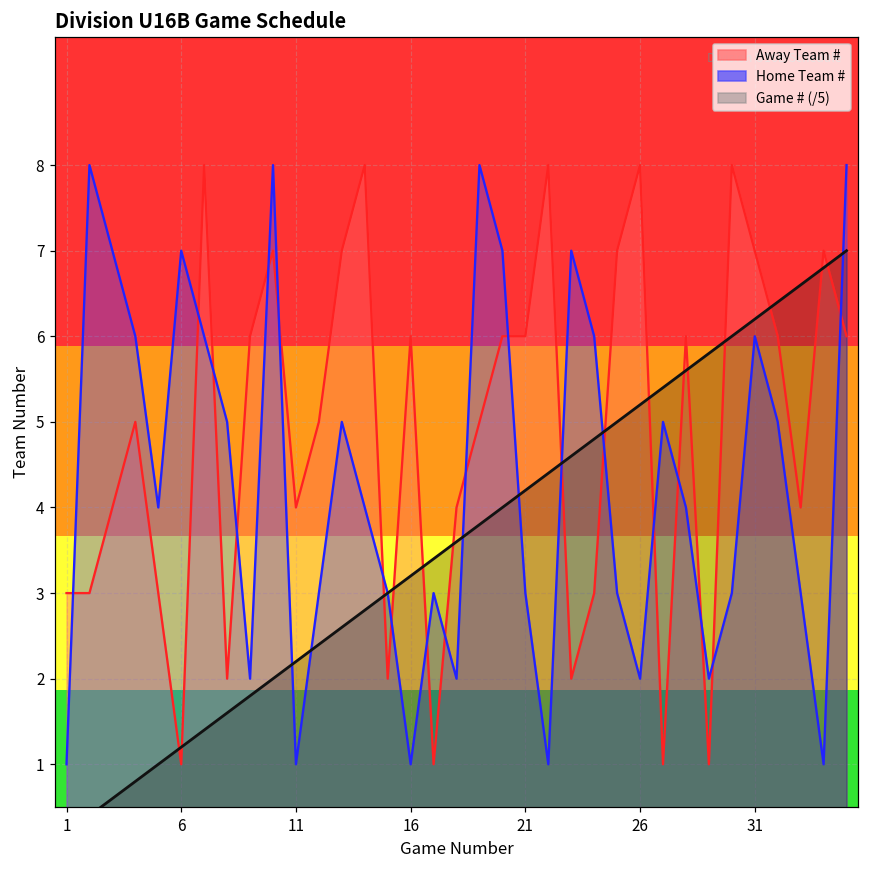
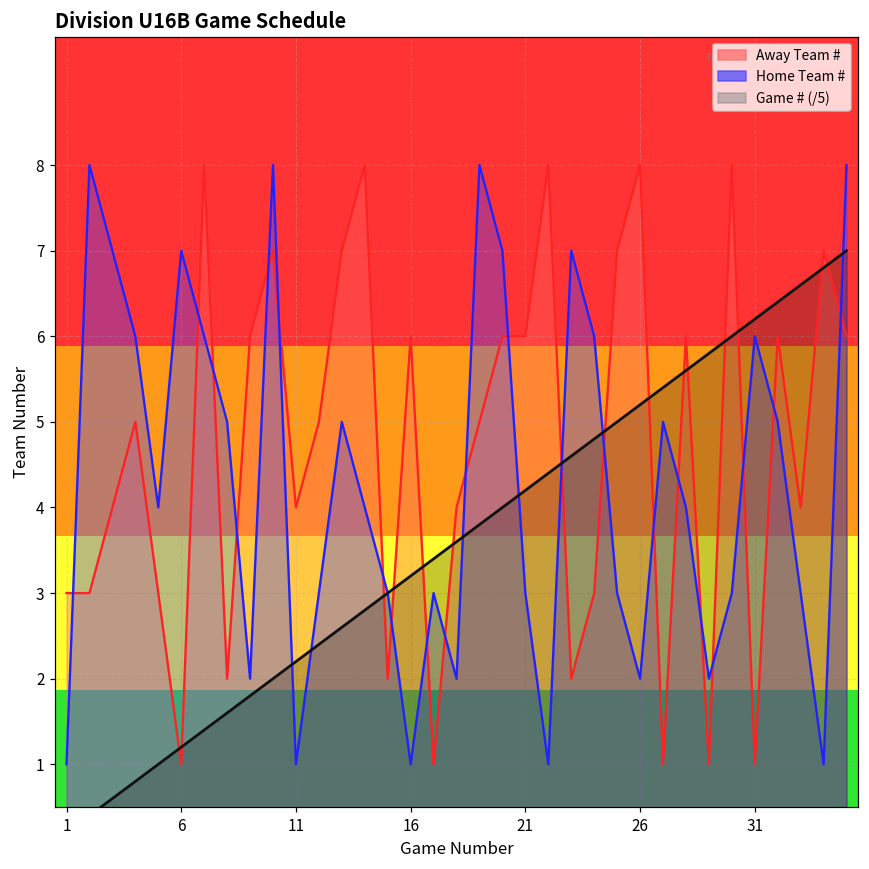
  {
    "Away Team #": {
      "1": 3,
      "6": 1,
      "11": 4,
      "16": 6,
      "21": 6,
      "26": 8,
-     "31": 7
+     "31": 1
    },
    "Home Team #": {
      "1": 1,
      "6": 7,
      "11": 1,
      "16": 1,
      "21": 3,
      "26": 2,
      "31": 6
    }
  }
